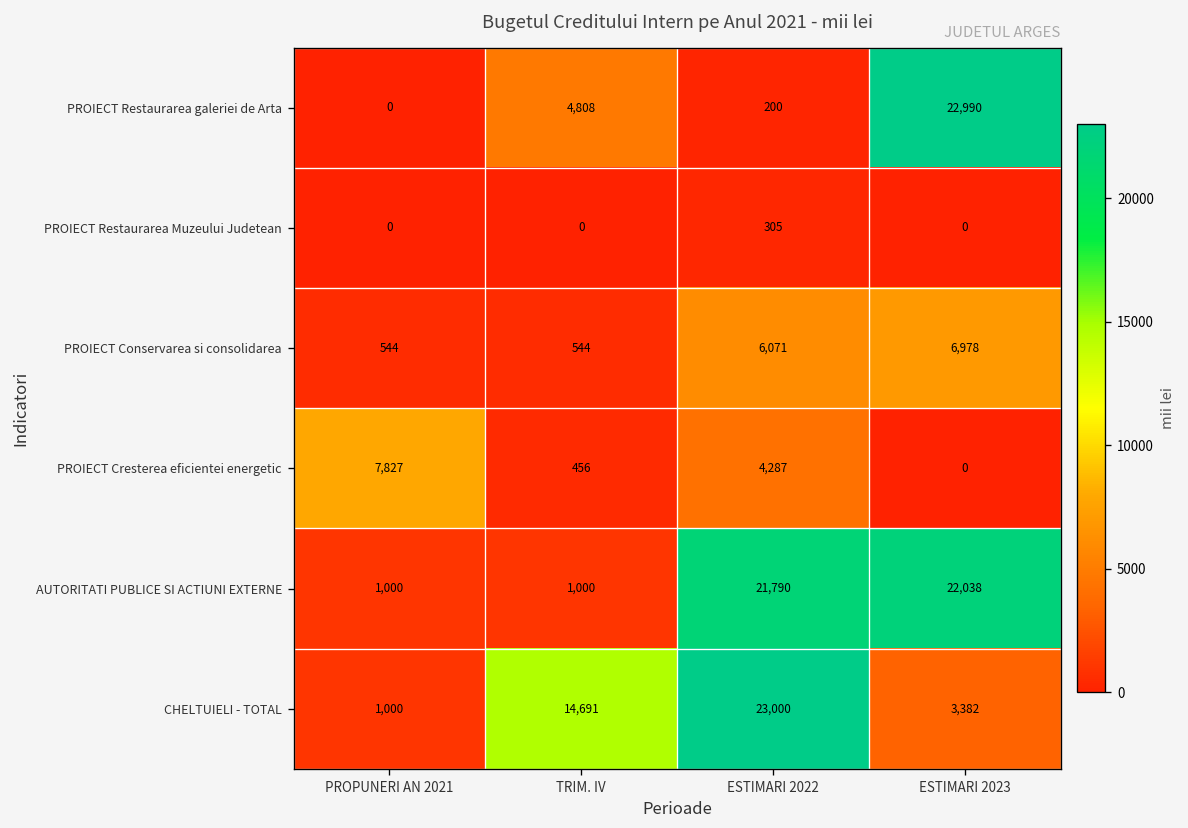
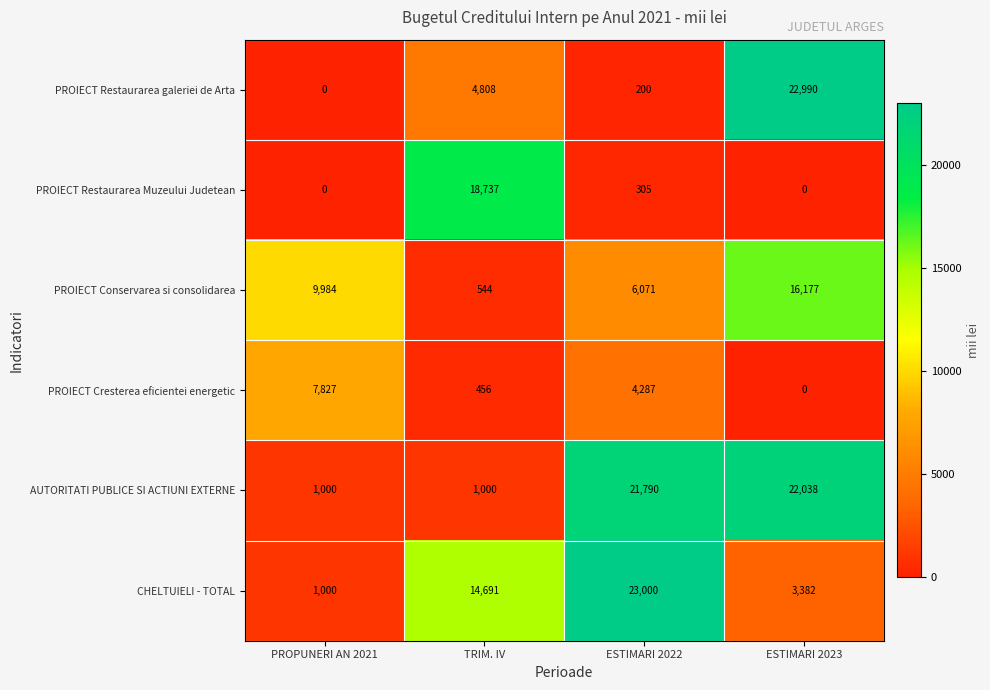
  {
    "PROIECT Restaurarea galeriei de Arta": {
      "PROPUNERI AN 2021": "0",
      "TRIM. IV": "4,808",
      "ESTIMARI 2022": "200",
      "ESTIMARI 2023": "22,990"
    },
    "PROIECT Restaurarea Muzeului Judetean": {
      "PROPUNERI AN 2021": "0",
-     "TRIM. IV": "0",
+     "TRIM. IV": "18,737",
      "ESTIMARI 2022": "305",
      "ESTIMARI 2023": "0"
    },
    "PROIECT Conservarea si consolidarea": {
-     "PROPUNERI AN 2021": "544",
+     "PROPUNERI AN 2021": "9,984",
      "TRIM. IV": "544",
      "ESTIMARI 2022": "6,071",
-     "ESTIMARI 2023": "6,978"
+     "ESTIMARI 2023": "16,177"
    },
    "PROIECT Cresterea eficientei energetic": {
      "PROPUNERI AN 2021": "7,827",
      "TRIM. IV": "456",
      "ESTIMARI 2022": "4,287",
      "ESTIMARI 2023": "0"
    },
    "AUTORITATI PUBLICE SI ACTIUNI EXTERNE": {
      "PROPUNERI AN 2021": "1,000",
      "TRIM. IV": "1,000",
      "ESTIMARI 2022": "21,790",
      "ESTIMARI 2023": "22,038"
    },
    "CHELTUIELI - TOTAL": {
      "PROPUNERI AN 2021": "1,000",
      "TRIM. IV": "14,691",
      "ESTIMARI 2022": "23,000",
      "ESTIMARI 2023": "3,382"
    }
  }
